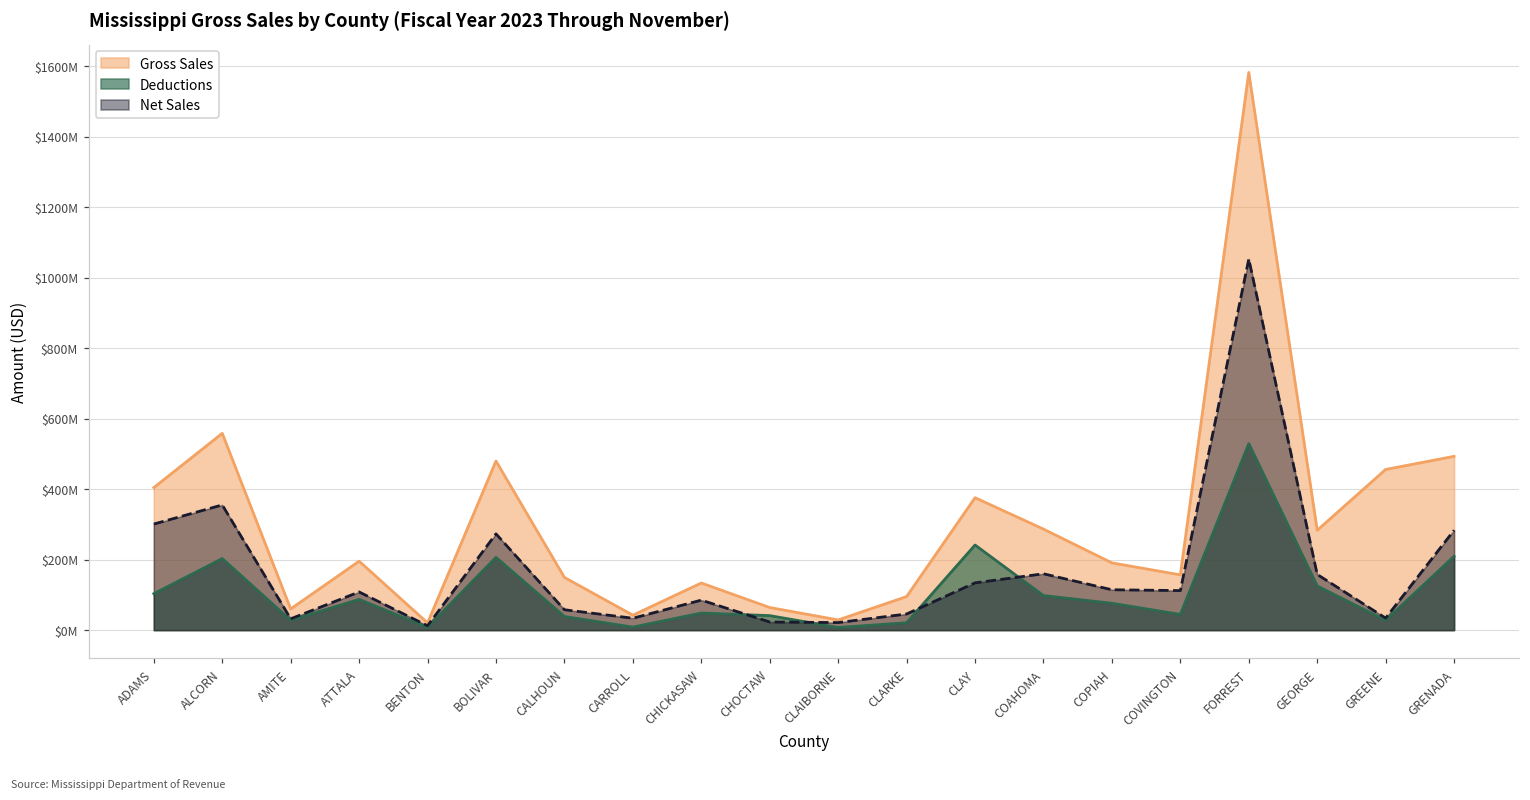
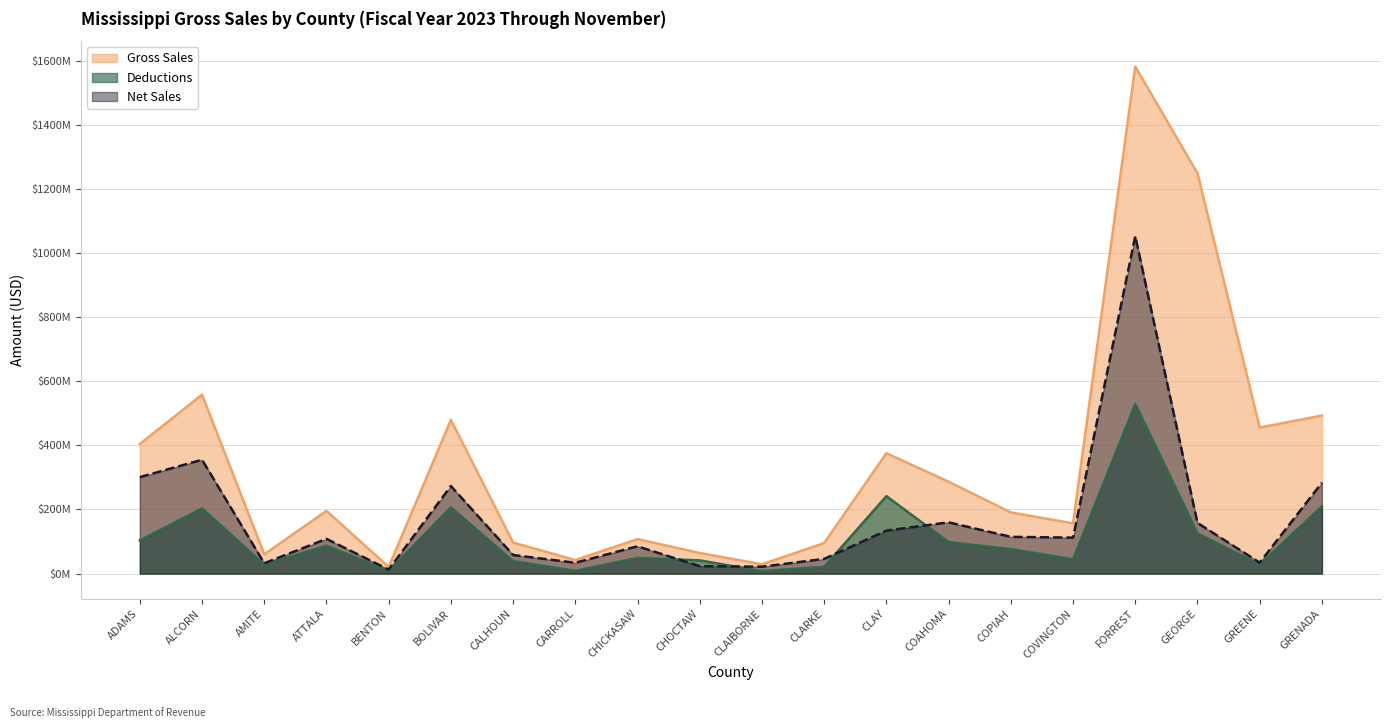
  {
    "Gross Sales": {
      "ADAMS": "$400000000",
      "ALCORN": "$560000000",
      "AMITE": "$60000000",
      "ATTALA": "$200000000",
      "BENTON": "$20000000",
      "BOLIVAR": "$480000000",
-     "CALHOUN": "$150000000",
+     "CALHOUN": "$100000000",
      "CARROLL": "$40000000",
-     "CHICKASAW": "$130000000",
+     "CHICKASAW": "$110000000",
      "CHOCTAW": "$60000000",
      "CLARKE": "$100000000",
      "CLAY": "$380000000",
      "COAHOMA": "$290000000",
      "COPIAH": "$190000000",
      "COVINGTON": "$160000000",
      "FORREST": "$1580000000",
-     "GEORGE": "$280000000",
+     "GEORGE": "$1250000000",
      "GREENE": "$460000000",
      "GRENADA": "$490000000"
    }
  }
